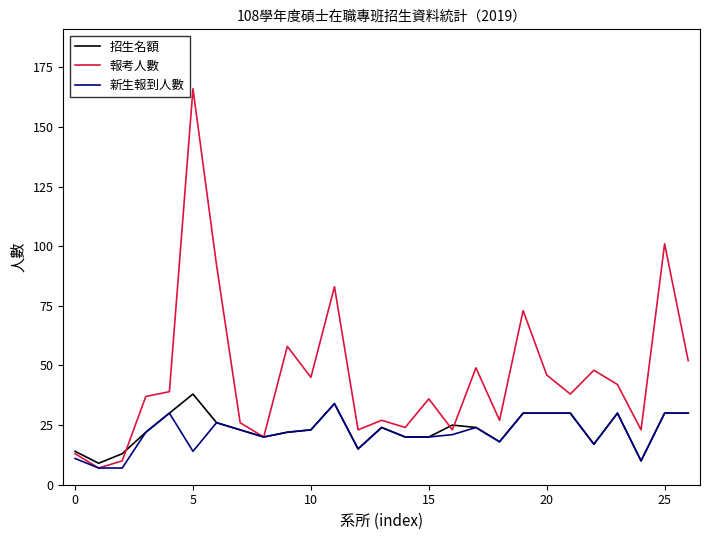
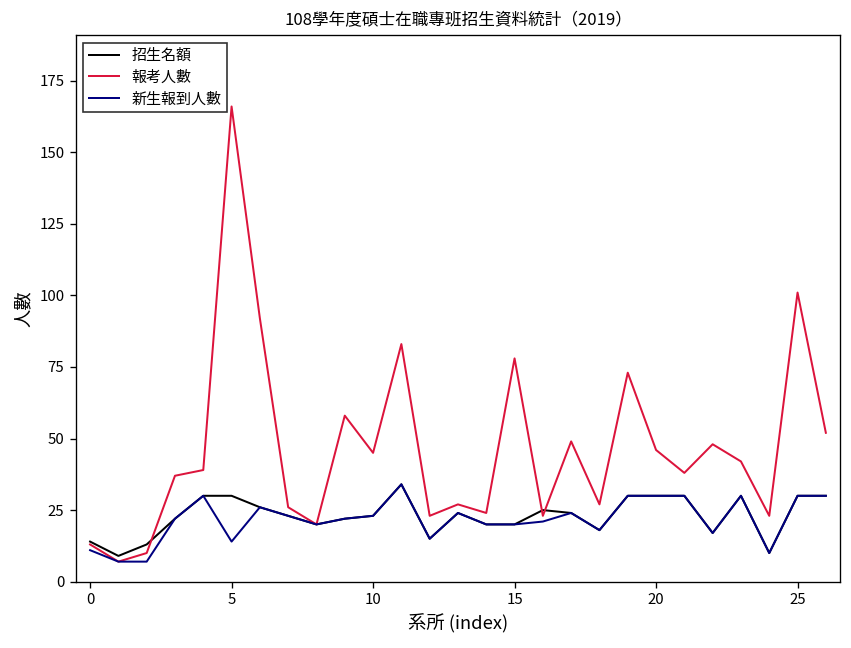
  {
    "招生名額": {
-     "5": 38
+     "5": 30
    },
    "報考人數": {
      "5": 166,
      "10": 45,
-     "15": 36,
+     "15": 78,
      "20": 46,
      "25": 101
    },
    "新生報到人數": {
      "0": 11,
      "5": 14
    }
  }
